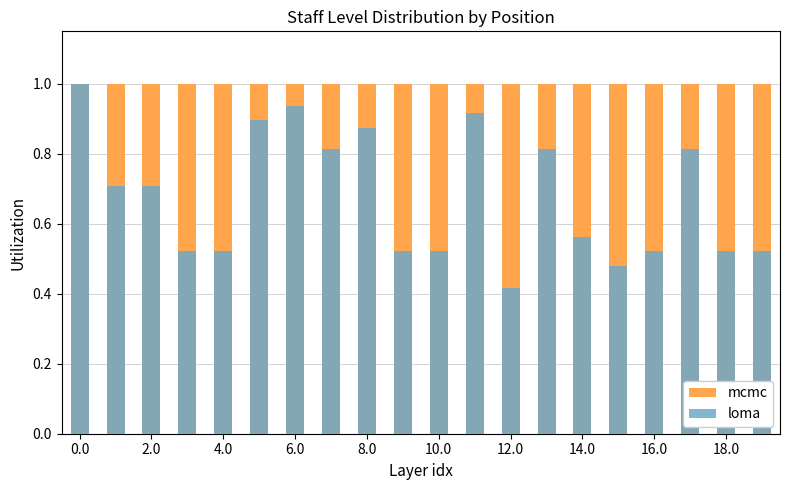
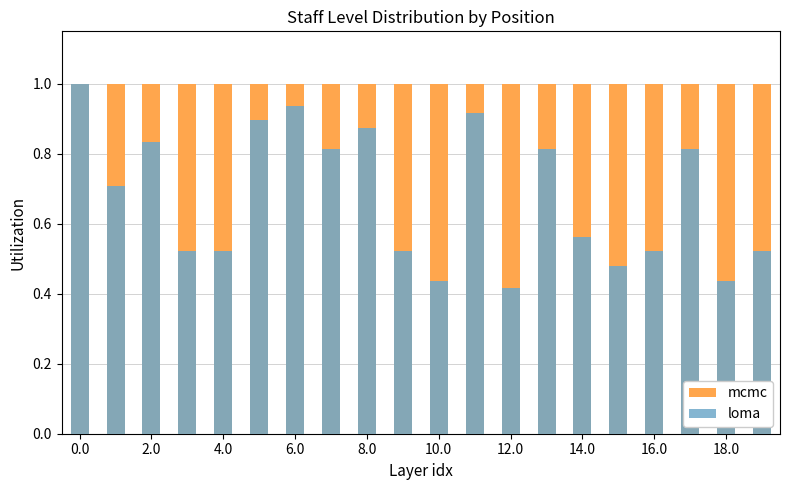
  {
    "mcmc": {
      "0.0": 1.00,
      "2.0": 1.00,
      "4.0": 1.00,
      "6.0": 1.00,
      "8.0": 1.00,
      "10.0": 1.00,
      "12.0": 1.00,
      "14.0": 1.00,
      "16.0": 1.00,
      "18.0": 1.00
    },
    "loma": {
      "0.0": 1.00,
-     "2.0": 0.71,
-     "10.0": 0.52,
-     "18.0": 0.52
+     "2.0": 0.83,
+     "10.0": 0.44,
+     "18.0": 0.44
    }
  }
